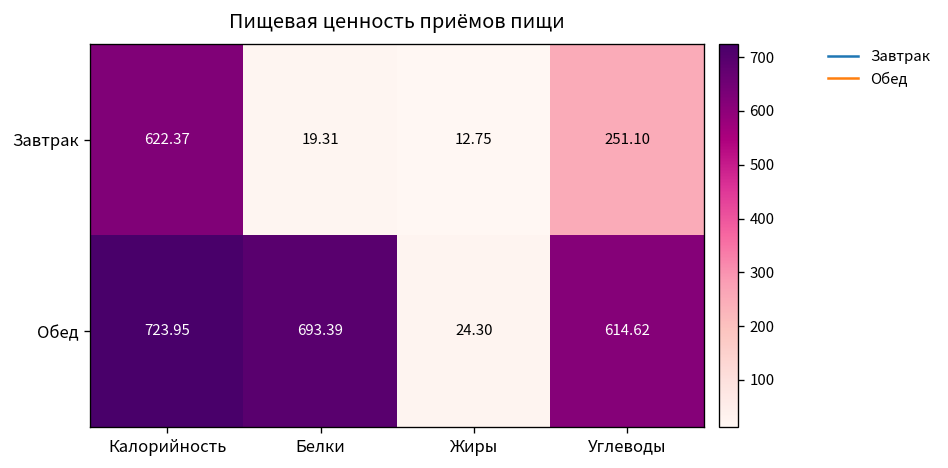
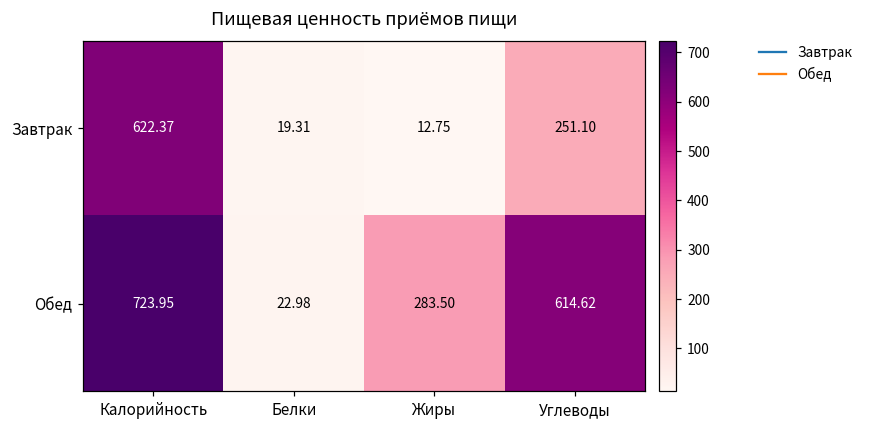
  {
    "Завтрак": {
      "Калорийность": 622.37,
      "Белки": 19.31,
      "Жиры": 12.75,
      "Углеводы": 251.10
    },
    "Обед": {
      "Калорийность": 723.95,
-     "Белки": 693.39,
-     "Жиры": 24.30,
+     "Белки": 22.98,
+     "Жиры": 283.50,
      "Углеводы": 614.62
    }
  }
